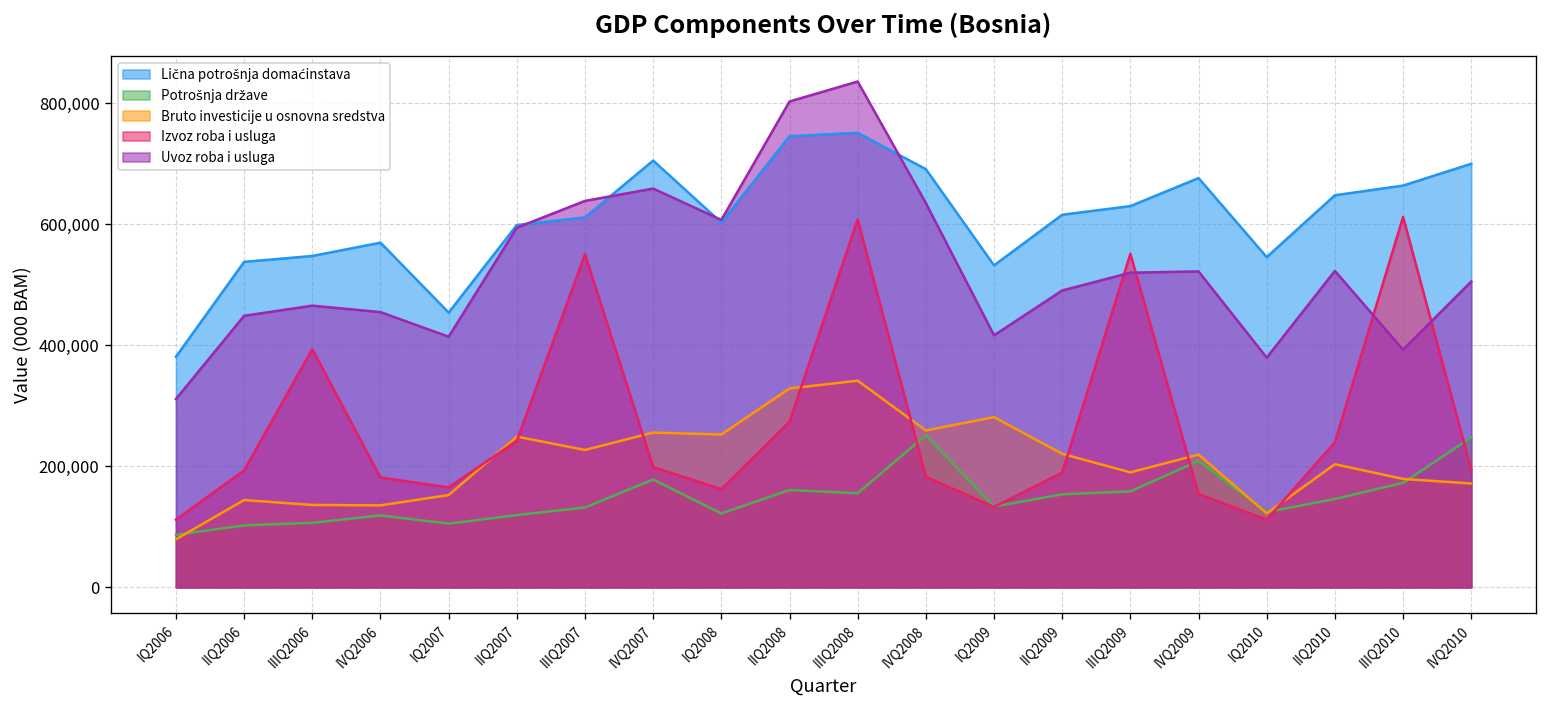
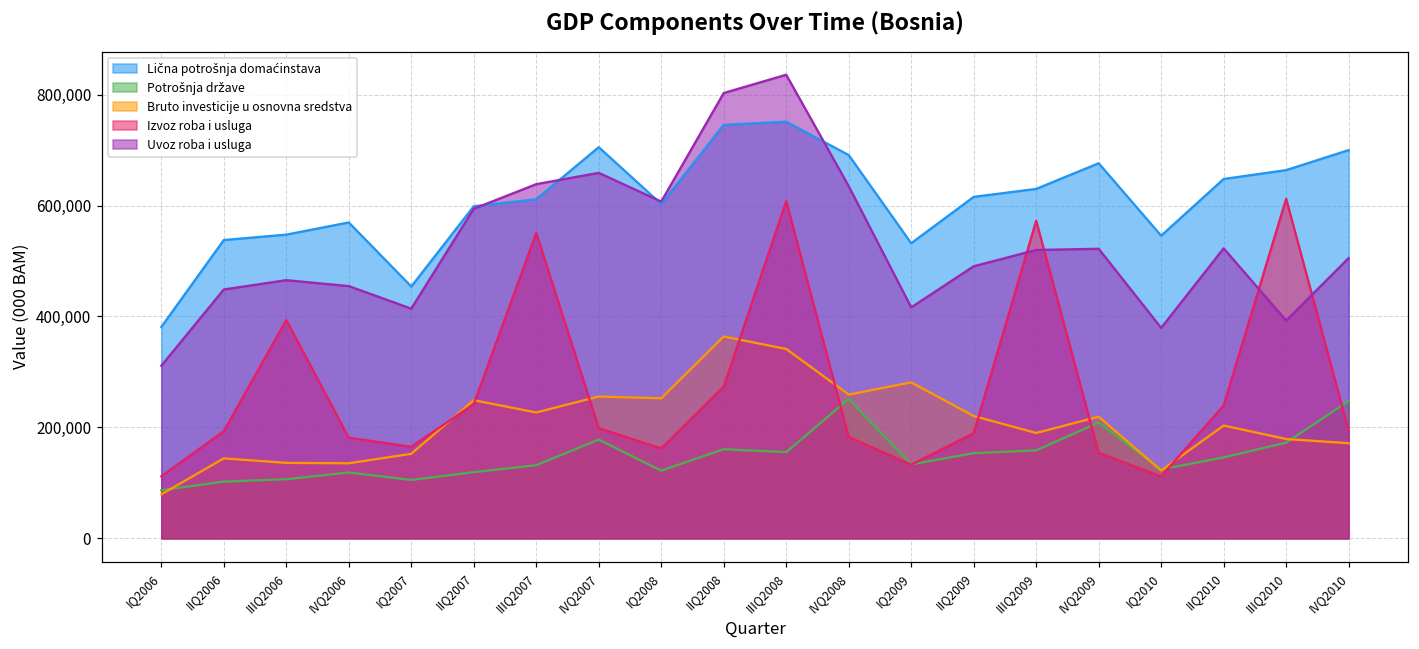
  {
    "Lična potrošnja domaćinstava": {
      "IQ2006": "380,000",
      "IIQ2006": "540,000",
      "IIIQ2006": "550,000",
      "IVQ2006": "570,000",
      "IQ2007": "450,000",
      "IIIQ2007": "610,000",
      "IVQ2007": "710,000",
      "IIQ2008": "750,000",
      "IIIQ2008": "750,000",
      "IVQ2008": "690,000",
      "IQ2009": "530,000",
      "IIQ2009": "620,000",
      "IIIQ2009": "630,000",
      "IVQ2009": "680,000",
      "IQ2010": "550,000",
      "IIQ2010": "650,000",
      "IIIQ2010": "660,000",
      "IVQ2010": "700,000"
    },
    "Potrošnja države": {
      "IQ2006": "90,000",
      "IIQ2006": "100,000",
      "IIIQ2006": "110,000",
      "IVQ2006": "120,000",
      "IQ2007": "110,000",
      "IIQ2007": "120,000",
      "IIIQ2007": "130,000",
      "IVQ2007": "180,000",
      "IQ2008": "120,000",
      "IIQ2008": "160,000",
      "IIIQ2008": "160,000",
      "IVQ2008": "250,000",
      "IIQ2009": "150,000",
      "IIIQ2009": "160,000",
      "IVQ2009": "210,000",
      "IIQ2010": "150,000",
      "IIIQ2010": "170,000",
      "IVQ2010": "250,000"
    },
    "Bruto investicije u osnovna sredstva": {
      "IQ2006": "80,000",
      "IIQ2006": "140,000",
      "IIIQ2006": "140,000",
      "IVQ2006": "140,000",
      "IQ2007": "150,000",
      "IIQ2007": "250,000",
      "IIIQ2007": "230,000",
      "IVQ2007": "260,000",
      "IQ2008": "250,000",
-     "IIQ2008": "330,000",
+     "IIQ2008": "360,000",
      "IIIQ2008": "340,000",
      "IVQ2008": "260,000",
      "IQ2009": "280,000",
      "IIQ2009": "220,000",
      "IIIQ2009": "190,000",
      "IVQ2009": "220,000",
      "IIQ2010": "200,000",
      "IIIQ2010": "180,000",
      "IVQ2010": "170,000"
    },
    "Izvoz roba i usluga": {
      "IQ2006": "110,000",
      "IIQ2006": "190,000",
      "IIIQ2006": "390,000",
      "IVQ2006": "180,000",
      "IQ2007": "170,000",
      "IIQ2007": "240,000",
      "IIIQ2007": "550,000",
      "IVQ2007": "200,000",
      "IQ2008": "160,000",
      "IIQ2008": "270,000",
      "IIIQ2008": "610,000",
      "IVQ2008": "180,000",
      "IIQ2009": "190,000",
-     "IIIQ2009": "550,000",
+     "IIIQ2009": "570,000",
      "IVQ2009": "150,000",
      "IQ2010": "110,000",
      "IIQ2010": "240,000",
      "IIIQ2010": "610,000",
      "IVQ2010": "190,000"
    },
    "Uvoz roba i usluga": {
      "IQ2006": "310,000",
      "IIQ2006": "450,000",
      "IIIQ2006": "470,000",
      "IVQ2006": "450,000",
      "IQ2007": "410,000",
      "IIIQ2007": "640,000",
      "IVQ2007": "660,000",
      "IIQ2008": "800,000",
      "IIIQ2008": "840,000",
      "IVQ2008": "630,000",
      "IQ2009": "420,000",
      "IIQ2009": "490,000",
      "IIIQ2009": "520,000",
      "IVQ2009": "520,000",
      "IQ2010": "380,000",
      "IIQ2010": "520,000",
      "IIIQ2010": "390,000",
      "IVQ2010": "510,000"
    }
  }
